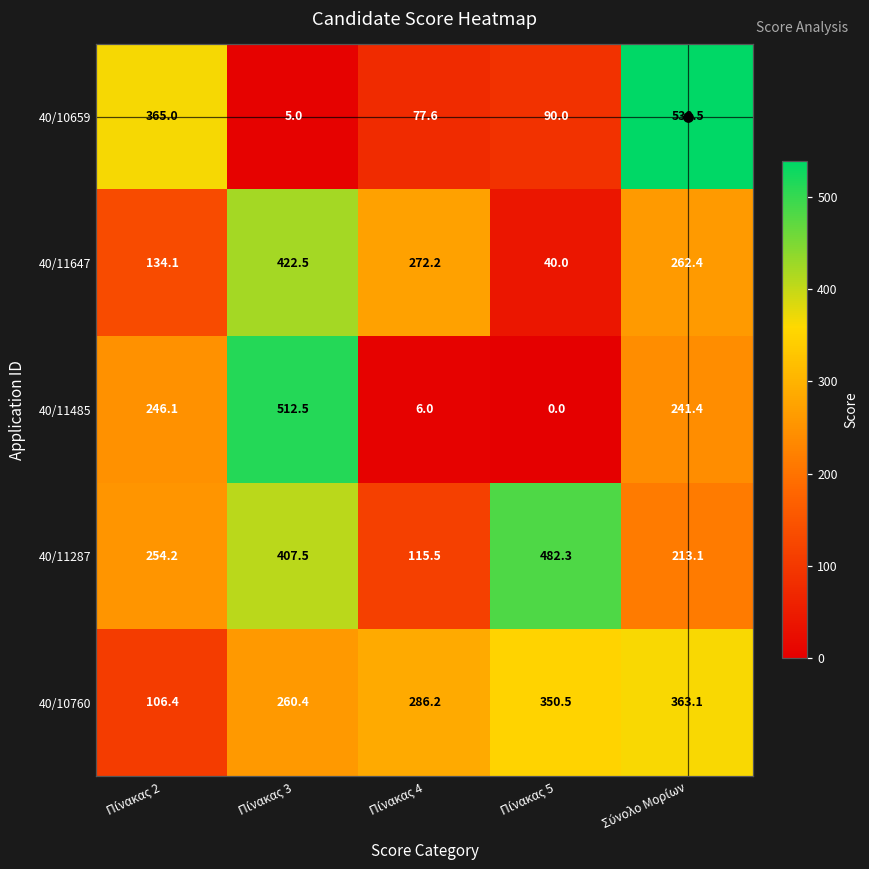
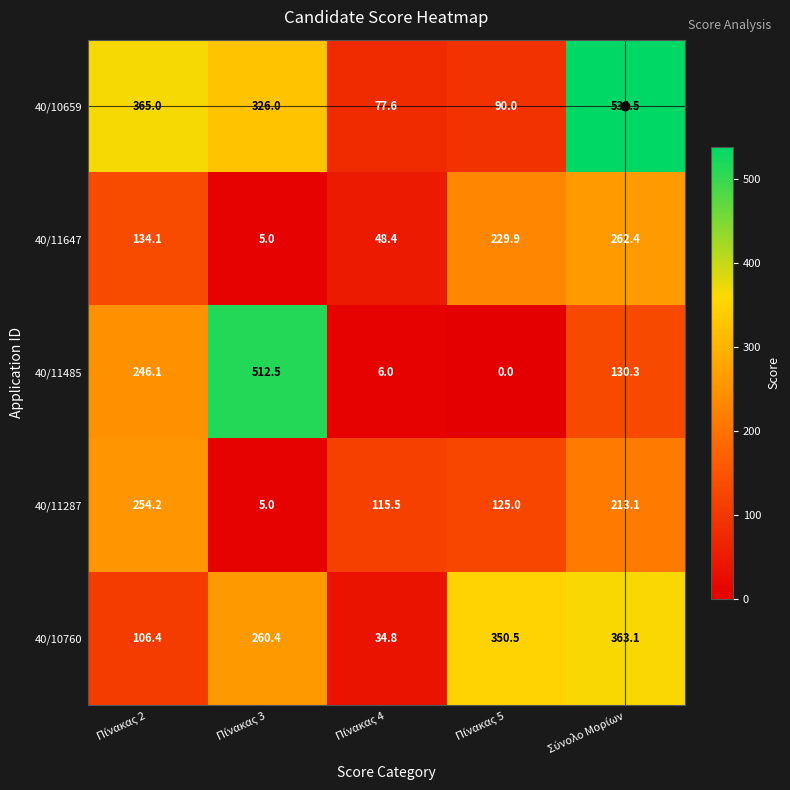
  {
    "40/10659": {
      "Πίνακας 2": 365.0,
-     "Πίνακας 3": 5.0,
+     "Πίνακας 3": 326.0,
      "Πίνακας 4": 77.6,
      "Πίνακας 5": 90.0
    },
    "40/11647": {
      "Πίνακας 2": 134.1,
-     "Πίνακας 3": 422.5,
-     "Πίνακας 4": 272.2,
-     "Πίνακας 5": 40.0,
+     "Πίνακας 3": 5.0,
+     "Πίνακας 4": 48.4,
+     "Πίνακας 5": 229.9,
      "Σύνολο Μορίων": 262.4
    },
    "40/11485": {
      "Πίνακας 2": 246.1,
      "Πίνακας 3": 512.5,
      "Πίνακας 4": 6.0,
      "Πίνακας 5": 0.0,
-     "Σύνολο Μορίων": 241.4
+     "Σύνολο Μορίων": 130.3
    },
    "40/11287": {
      "Πίνακας 2": 254.2,
-     "Πίνακας 3": 407.5,
+     "Πίνακας 3": 5.0,
      "Πίνακας 4": 115.5,
-     "Πίνακας 5": 482.3,
+     "Πίνακας 5": 125.0,
      "Σύνολο Μορίων": 213.1
    },
    "40/10760": {
      "Πίνακας 2": 106.4,
      "Πίνακας 3": 260.4,
-     "Πίνακας 4": 286.2,
+     "Πίνακας 4": 34.8,
      "Πίνακας 5": 350.5,
      "Σύνολο Μορίων": 363.1
    }
  }
